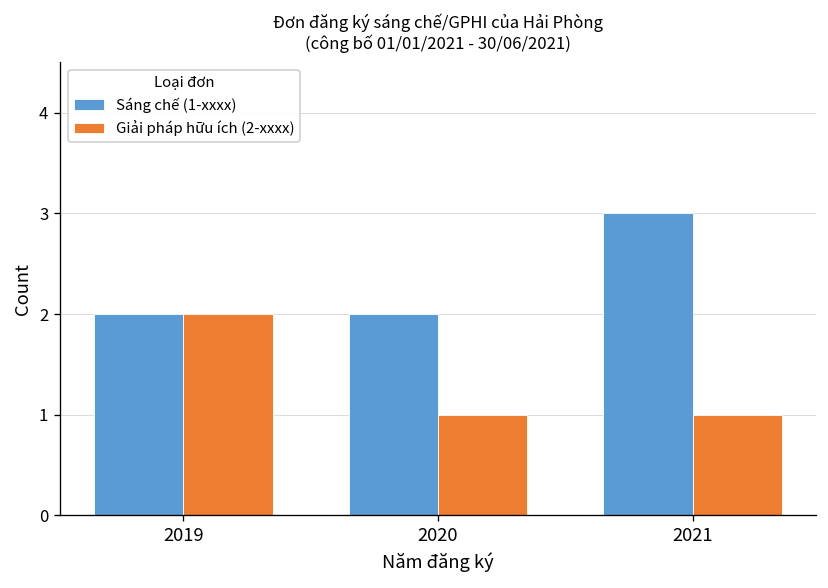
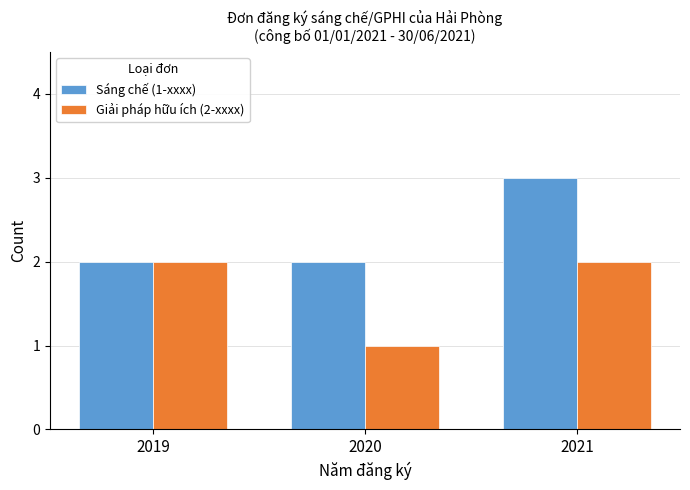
  {
    "Sáng chế (1-xxxx)": {
      "2019": 2,
      "2020": 2,
      "2021": 3
    },
    "Giải pháp hữu ích (2-xxxx)": {
      "2019": 2,
      "2020": 1,
-     "2021": 1
+     "2021": 2
    }
  }
